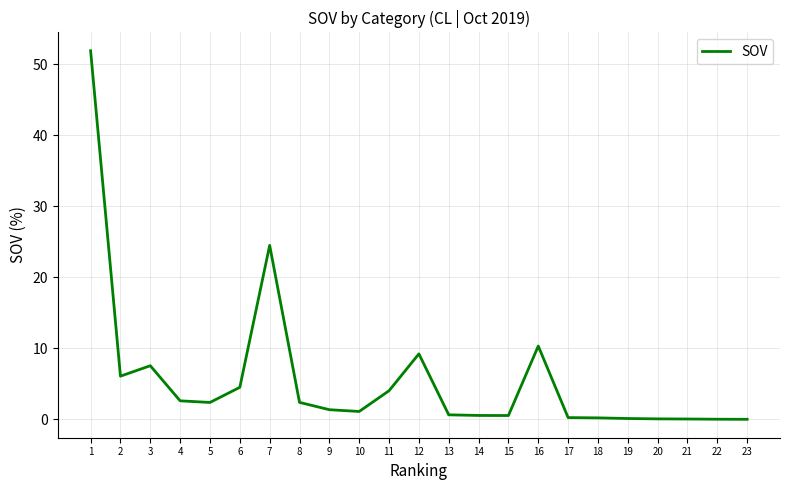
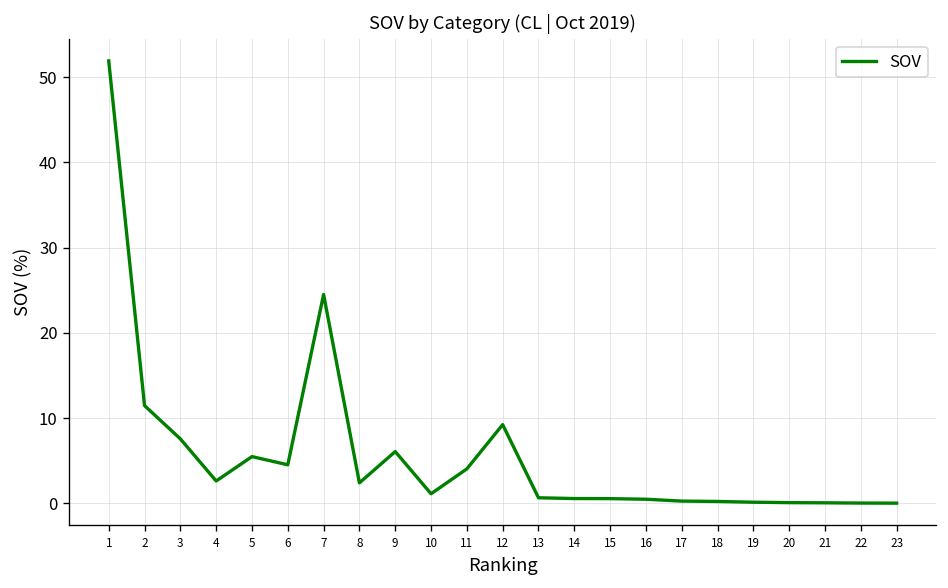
  {
    "1": 52,
-   "2": 6,
+   "2": 11,
    "3": 8,
    "4": 3,
-   "5": 2,
+   "5": 5,
    "6": 5,
    "7": 25,
    "8": 2,
-   "9": 1,
+   "9": 6,
    "10": 1,
    "11": 4,
    "12": 9,
    "13": 1,
    "14": 1,
    "15": 1,
-   "16": 10,
+   "16": 0,
    "17": 0,
    "18": 0,
    "19": 0,
    "20": 0,
    "21": 0,
    "22": 0,
    "23": 0
  }
